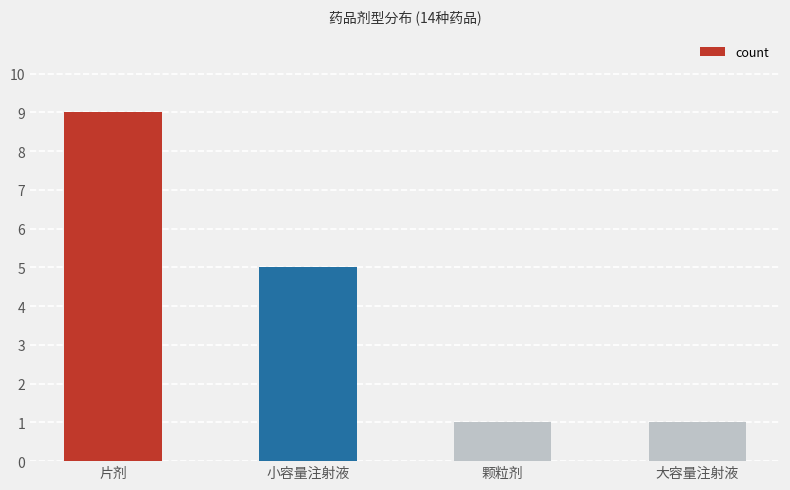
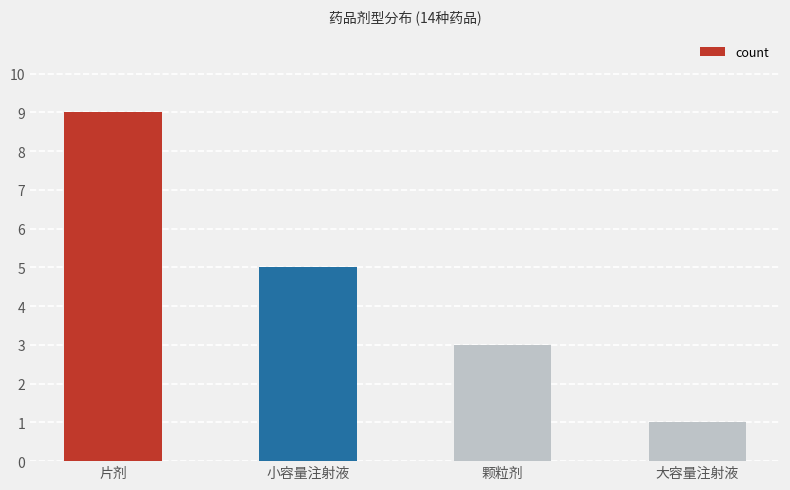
  {
    "片剂": 9,
    "小容量注射液": 5,
-   "颗粒剂": 1,
+   "颗粒剂": 3,
    "大容量注射液": 1
  }
